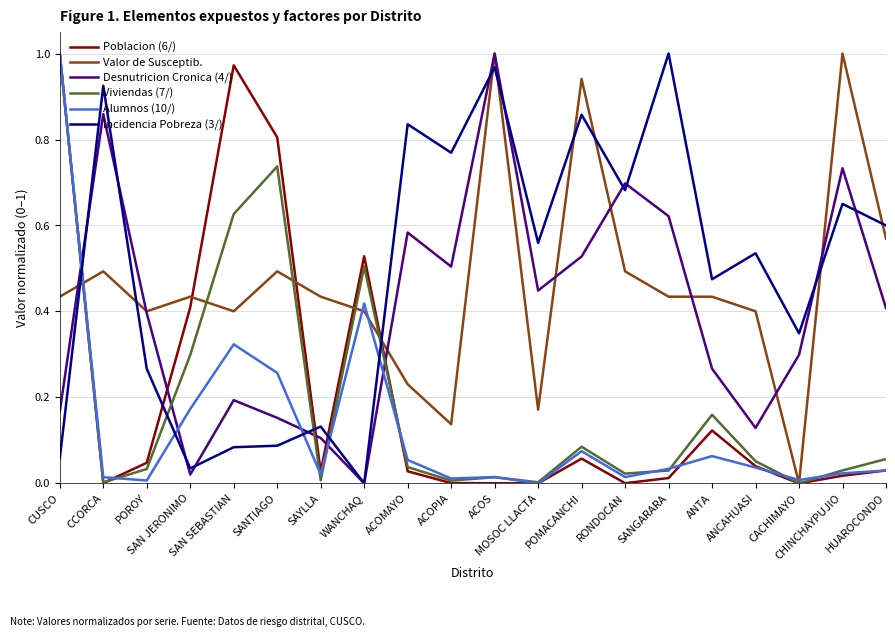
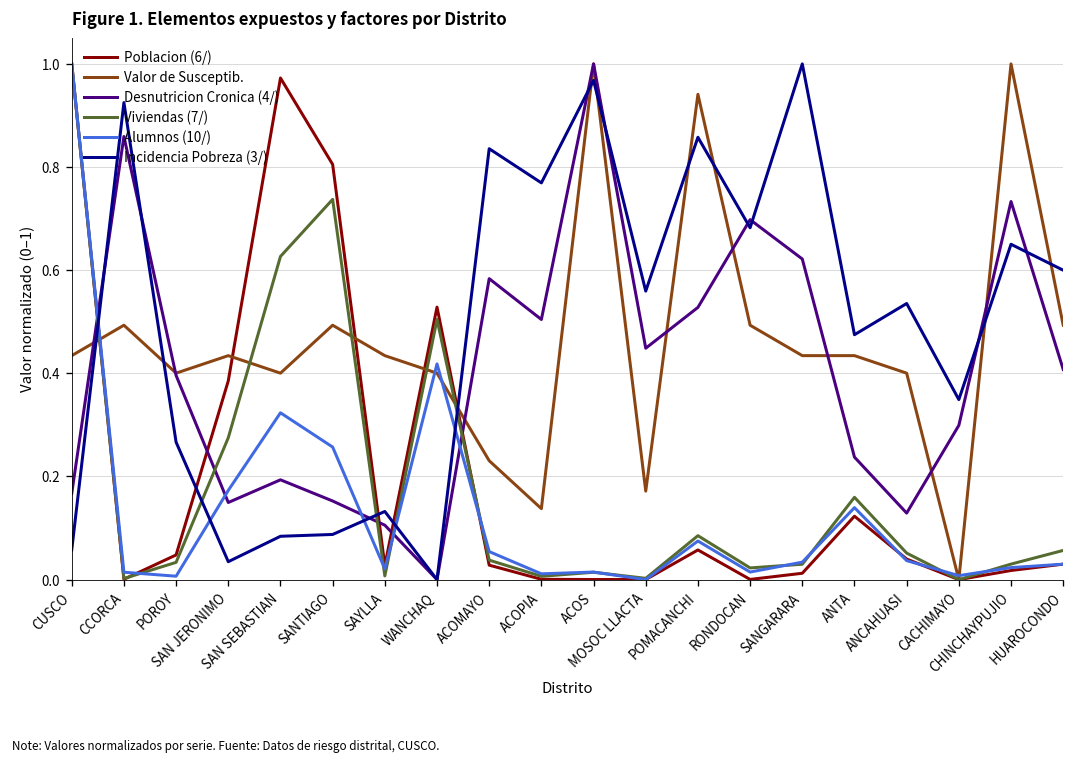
  {
    "Poblacion (6/)": {
      "POROY": 0.05,
-     "SAN JERONIMO": 0.41,
+     "SAN JERONIMO": 0.39,
      "SAN SEBASTIAN": 0.97,
      "SANTIAGO": 0.81,
      "SAYLLA": 0.03,
      "WANCHAQ": 0.53,
      "ACOMAYO": 0.03,
      "ACOS": 0.00,
      "POMACANCHI": 0.06,
      "RONDOCAN": 0.00,
      "SANGARARA": 0.01,
      "ANTA": 0.12
    },
    "Valor de Susceptib.": {
      "CUSCO": 0.43,
      "CCORCA": 0.49,
      "SAN JERONIMO": 0.43,
      "SAN SEBASTIAN": 0.40,
      "SANTIAGO": 0.49,
      "SAYLLA": 0.43,
      "WANCHAQ": 0.40,
      "ACOMAYO": 0.23,
      "ACOPIA": 0.14,
      "MOSOC LLACTA": 0.17,
      "POMACANCHI": 0.94,
      "RONDOCAN": 0.49,
      "SANGARARA": 0.43,
      "ANTA": 0.43,
      "ANCAHUASI": 0.40,
      "CHINCHAYPUJIO": 1.00,
-     "HUAROCONDO": 0.57
+     "HUAROCONDO": 0.49
    },
    "Desnutricion Cronica (4/)": {
      "CUSCO": 0.17,
      "CCORCA": 0.86,
-     "SAN JERONIMO": 0.02,
+     "SAN JERONIMO": 0.15,
      "SAN SEBASTIAN": 0.19,
      "SANTIAGO": 0.15,
      "SAYLLA": 0.11,
      "ACOMAYO": 0.58,
      "ACOPIA": 0.50,
      "MOSOC LLACTA": 0.45,
      "POMACANCHI": 0.53,
      "RONDOCAN": 0.70,
      "SANGARARA": 0.62,
-     "ANTA": 0.27,
+     "ANTA": 0.24,
      "ANCAHUASI": 0.13,
      "CACHIMAYO": 0.30,
      "CHINCHAYPUJIO": 0.73,
      "HUAROCONDO": 0.41
    },
    "Viviendas (7/)": {
      "POROY": 0.03,
-     "SAN JERONIMO": 0.30,
+     "SAN JERONIMO": 0.28,
      "SAN SEBASTIAN": 0.63,
      "SANTIAGO": 0.74,
      "SAYLLA": 0.01,
      "WANCHAQ": 0.50,
      "ACOMAYO": 0.04,
      "POMACANCHI": 0.09,
      "RONDOCAN": 0.02,
      "ANTA": 0.16,
      "ANCAHUASI": 0.05,
      "CHINCHAYPUJIO": 0.03,
      "HUAROCONDO": 0.06
    },
    "Alumnos (10/)": {
      "CCORCA": 0.01,
      "POROY": 0.01,
      "SAN JERONIMO": 0.17,
      "SAN SEBASTIAN": 0.32,
      "SANTIAGO": 0.26,
      "SAYLLA": 0.02,
      "WANCHAQ": 0.42,
      "ACOMAYO": 0.05,
      "POMACANCHI": 0.07,
      "RONDOCAN": 0.01,
-     "ANTA": 0.06,
+     "ANTA": 0.14,
      "CACHIMAYO": 0.01
    },
    "Incidencia Pobreza (3/)": {
      "CUSCO": 0.06,
      "CCORCA": 0.93,
      "POROY": 0.27,
      "SAN JERONIMO": 0.03,
      "SAN SEBASTIAN": 0.08,
      "SANTIAGO": 0.09,
      "SAYLLA": 0.13,
      "ACOMAYO": 0.84,
      "ACOPIA": 0.77,
      "ACOS": 0.97,
      "MOSOC LLACTA": 0.56,
      "POMACANCHI": 0.86,
      "RONDOCAN": 0.68,
      "SANGARARA": 1.00,
      "ANTA": 0.47,
      "ANCAHUASI": 0.54,
      "CACHIMAYO": 0.35,
      "CHINCHAYPUJIO": 0.65,
      "HUAROCONDO": 0.60
    }
  }
